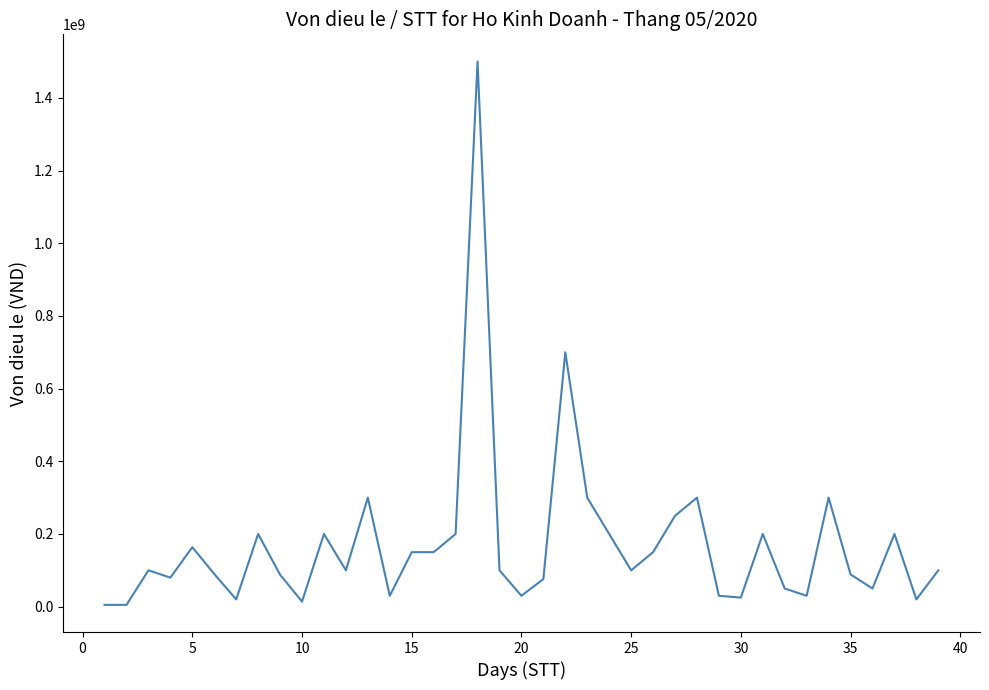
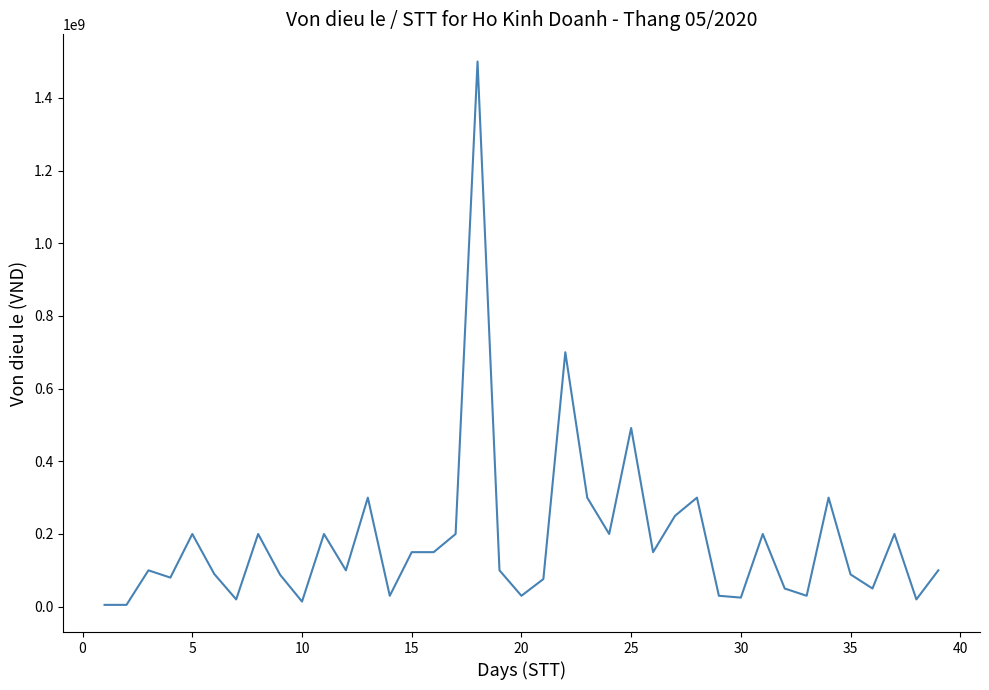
  {
-   "5": 160000000,
+   "5": 200000000,
    "10": 10000000,
    "15": 150000000,
    "20": 30000000,
-   "25": 100000000,
+   "25": 490000000,
    "30": 30000000,
    "35": 90000000
  }
